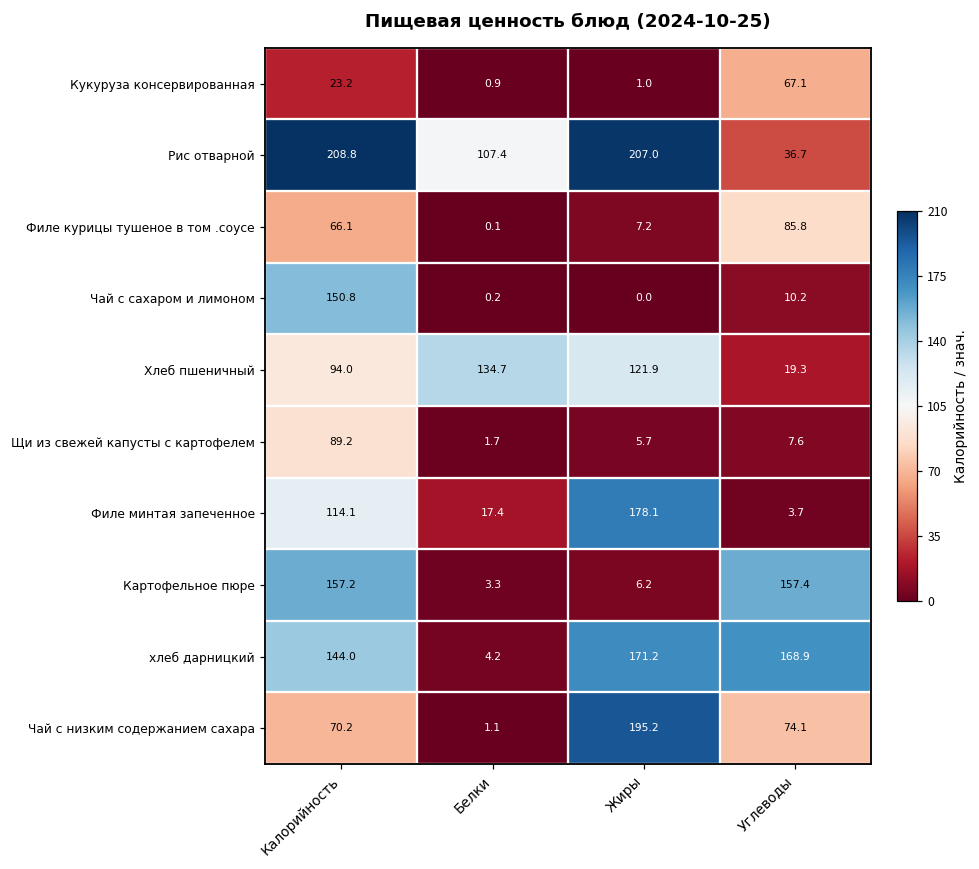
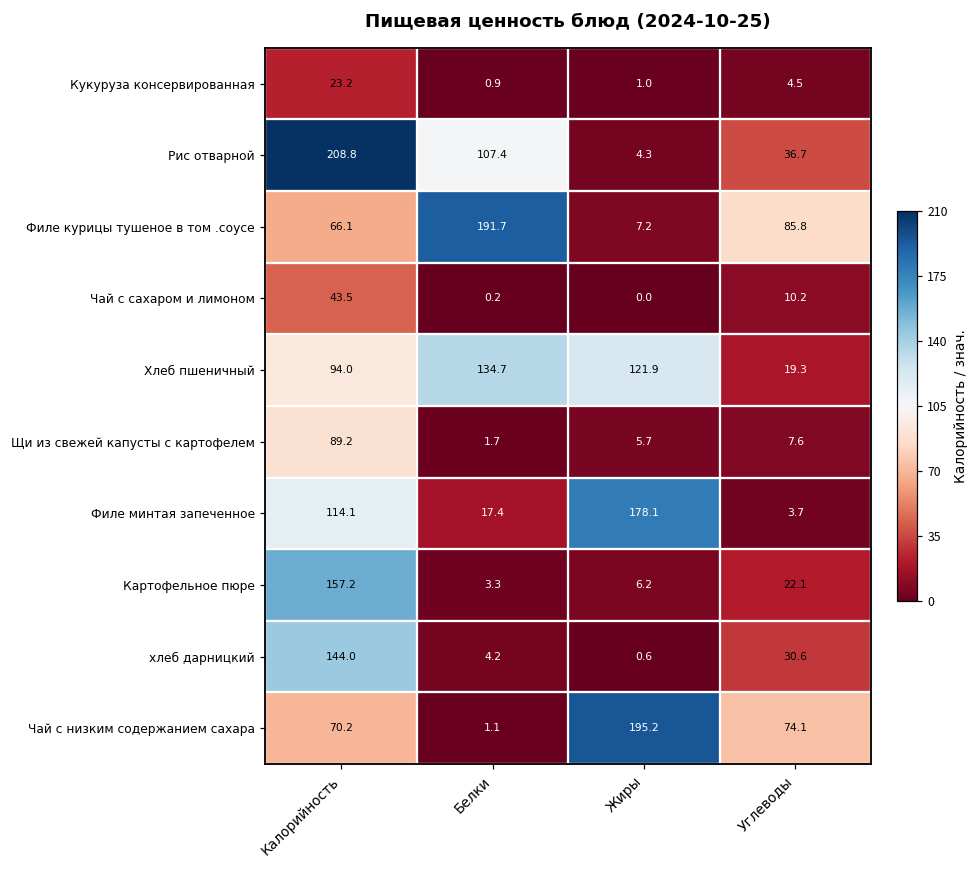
  {
    "Кукуруза консервированная": {
      "Калорийность": 23.2,
      "Белки": 0.9,
      "Жиры": 1.0,
-     "Углеводы": 67.1
+     "Углеводы": 4.5
    },
    "Рис отварной": {
      "Калорийность": 208.8,
      "Белки": 107.4,
-     "Жиры": 207.0,
+     "Жиры": 4.3,
      "Углеводы": 36.7
    },
    "Филе курицы тушеное в том .соусе": {
      "Калорийность": 66.1,
-     "Белки": 0.1,
+     "Белки": 191.7,
      "Жиры": 7.2,
      "Углеводы": 85.8
    },
    "Чай с сахаром и лимоном": {
-     "Калорийность": 150.8,
+     "Калорийность": 43.5,
      "Белки": 0.2,
      "Жиры": 0.0,
      "Углеводы": 10.2
    },
    "Хлеб пшеничный": {
      "Калорийность": 94.0,
      "Белки": 134.7,
      "Жиры": 121.9,
      "Углеводы": 19.3
    },
    "Щи из свежей капусты с картофелем": {
      "Калорийность": 89.2,
      "Белки": 1.7,
      "Жиры": 5.7,
      "Углеводы": 7.6
    },
    "Филе минтая запеченное": {
      "Калорийность": 114.1,
      "Белки": 17.4,
      "Жиры": 178.1,
      "Углеводы": 3.7
    },
    "Картофельное пюре": {
      "Калорийность": 157.2,
      "Белки": 3.3,
      "Жиры": 6.2,
-     "Углеводы": 157.4
+     "Углеводы": 22.1
    },
    "хлеб дарницкий": {
      "Калорийность": 144.0,
      "Белки": 4.2,
-     "Жиры": 171.2,
-     "Углеводы": 168.9
+     "Жиры": 0.6,
+     "Углеводы": 30.6
    },
    "Чай с низким содержанием сахара": {
      "Калорийность": 70.2,
      "Белки": 1.1,
      "Жиры": 195.2,
      "Углеводы": 74.1
    }
  }
